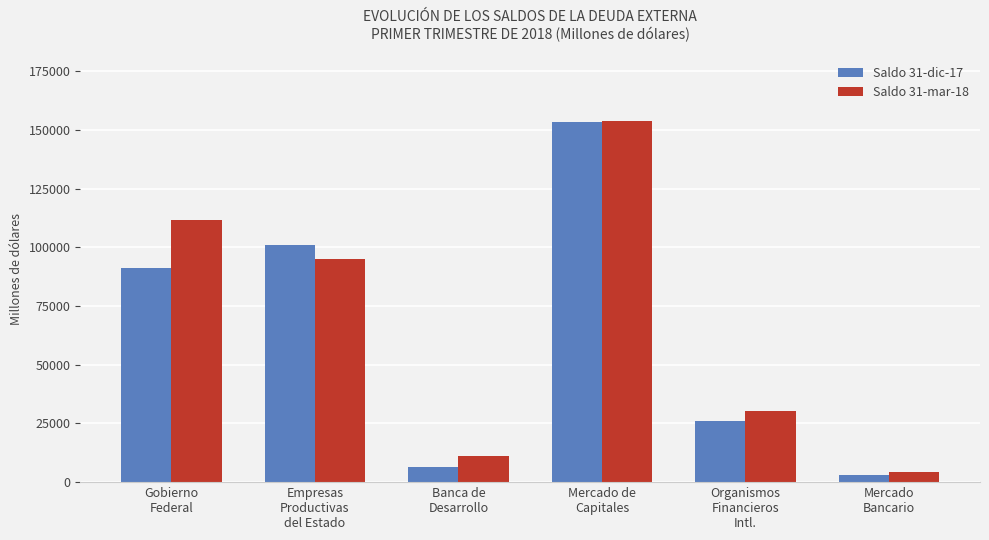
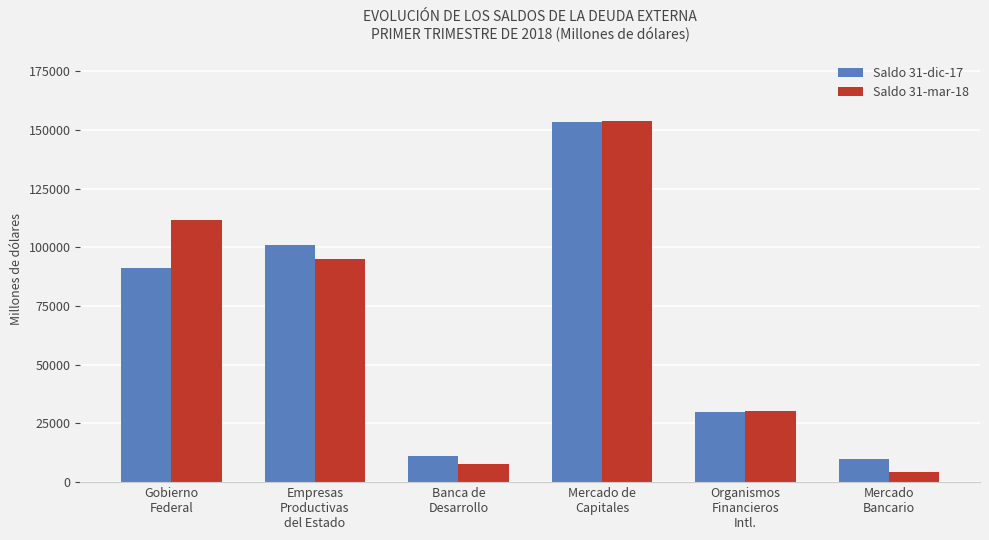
  {
    "Saldo 31-dic-17": {
      "Gobierno Federal": 91000,
      "Empresas Productivas del Estado": 101000,
-     "Banca de Desarrollo": 7000,
+     "Banca de Desarrollo": 11000,
      "Mercado de Capitales": 153000,
-     "Organismos Financieros Intl.": 26000,
-     "Mercado Bancario": 3000
+     "Organismos Financieros Intl.": 30000,
+     "Mercado Bancario": 10000
    },
    "Saldo 31-mar-18": {
      "Gobierno Federal": 112000,
      "Empresas Productivas del Estado": 95000,
-     "Banca de Desarrollo": 11000,
+     "Banca de Desarrollo": 8000,
      "Mercado de Capitales": 154000,
      "Organismos Financieros Intl.": 30000,
      "Mercado Bancario": 4000
    }
  }
